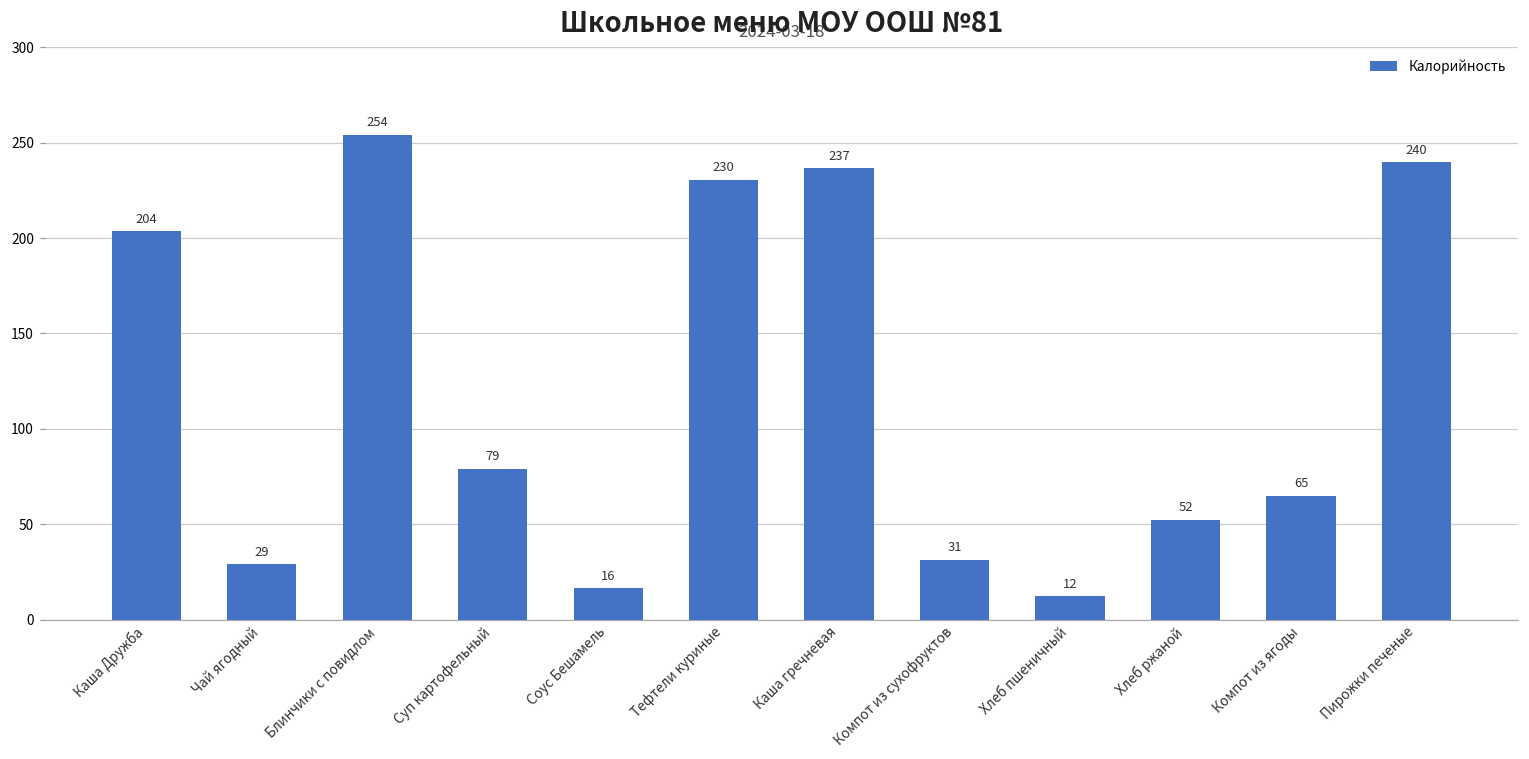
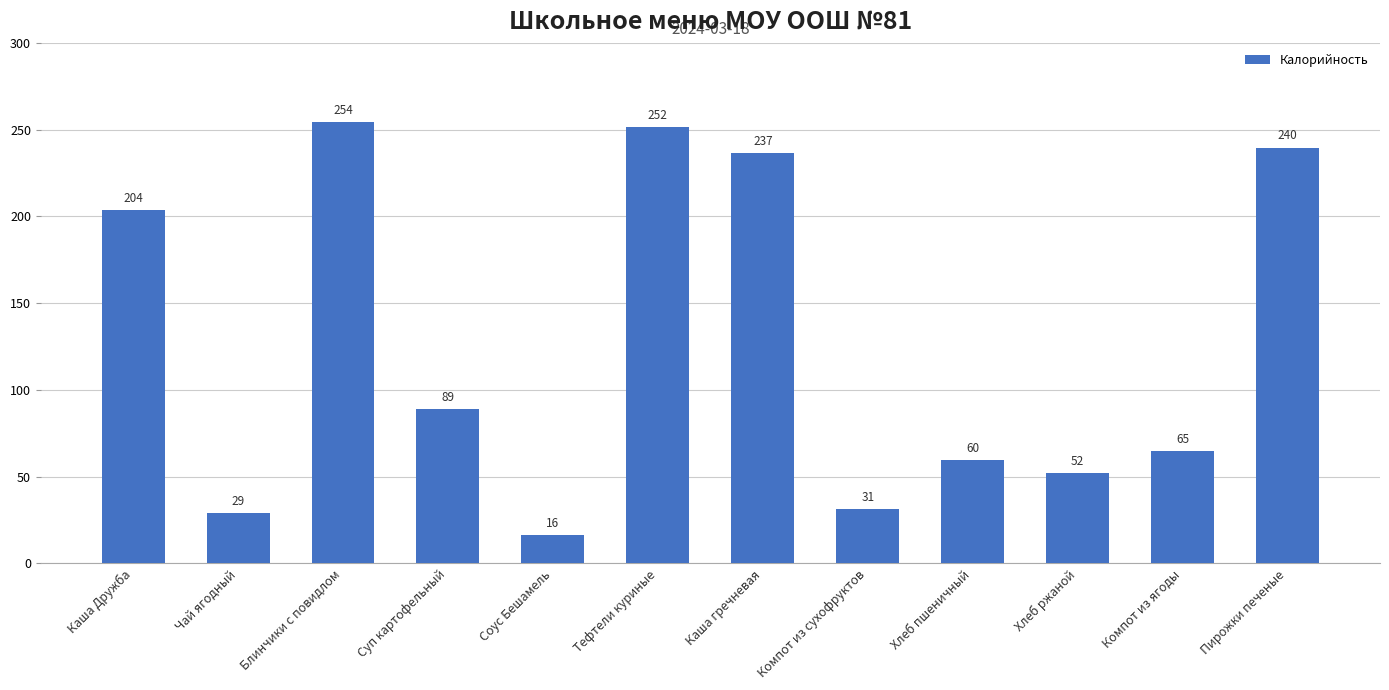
  {
    "Каша Дружба": 204,
    "Чай ягодный": 29,
    "Блинчики с повидлом": 254,
-   "Суп картофельный": 79,
+   "Суп картофельный": 89,
    "Соус Бешамель": 16,
-   "Тефтели куриные": 230,
+   "Тефтели куриные": 252,
    "Каша гречневая": 237,
    "Компот из сухофруктов": 31,
-   "Хлеб пшеничный": 12,
+   "Хлеб пшеничный": 60,
    "Хлеб ржаной": 52,
    "Компот из ягоды": 65,
    "Пирожки печеные": 240
  }
